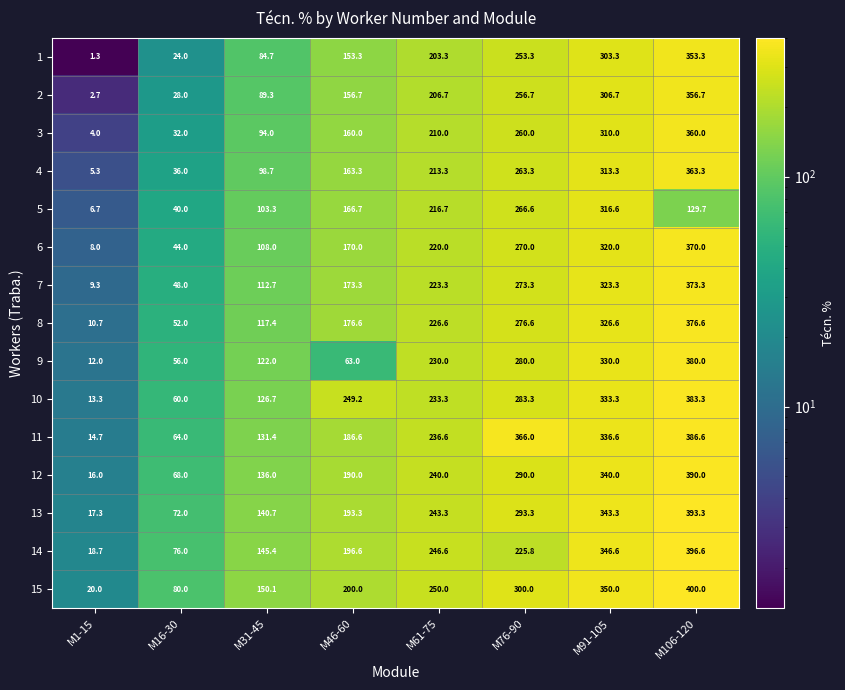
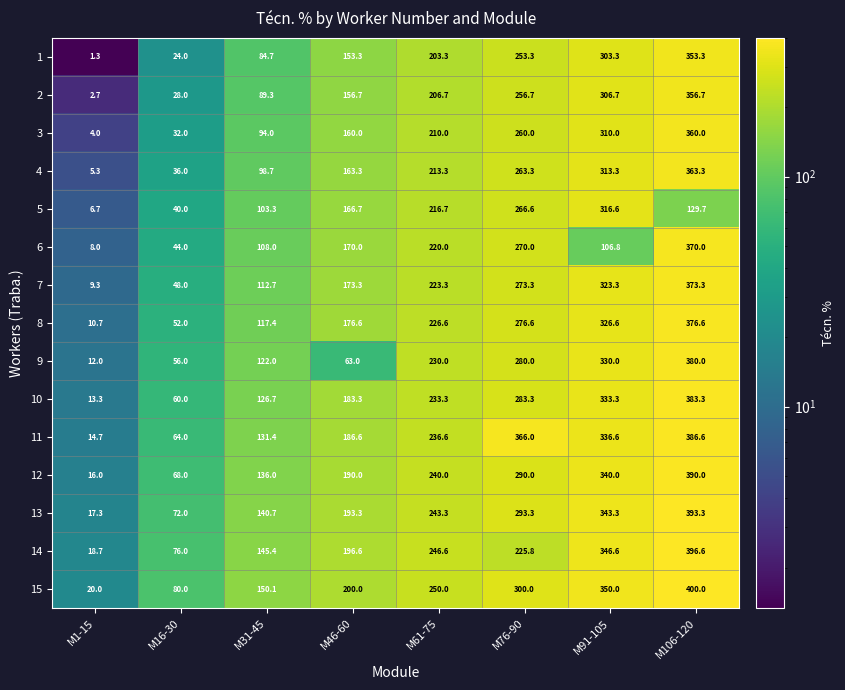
  {
    "1": {
      "M1-15": 1.3,
      "M16-30": 24.0,
      "M31-45": 84.7,
      "M46-60": 153.3,
      "M61-75": 203.3,
      "M76-90": 253.3,
      "M91-105": 303.3,
      "M106-120": 353.3
    },
    "2": {
      "M1-15": 2.7,
      "M16-30": 28.0,
      "M31-45": 89.3,
      "M46-60": 156.7,
      "M61-75": 206.7,
      "M76-90": 256.7,
      "M91-105": 306.7,
      "M106-120": 356.7
    },
    "3": {
      "M1-15": 4.0,
      "M16-30": 32.0,
      "M31-45": 94.0,
      "M46-60": 160.0,
      "M61-75": 210.0,
      "M76-90": 260.0,
      "M91-105": 310.0,
      "M106-120": 360.0
    },
    "4": {
      "M1-15": 5.3,
      "M16-30": 36.0,
      "M31-45": 98.7,
      "M46-60": 163.3,
      "M61-75": 213.3,
      "M76-90": 263.3,
      "M91-105": 313.3,
      "M106-120": 363.3
    },
    "5": {
      "M1-15": 6.7,
      "M16-30": 40.0,
      "M31-45": 103.3,
      "M46-60": 166.7,
      "M61-75": 216.7,
      "M76-90": 266.6,
      "M91-105": 316.6,
      "M106-120": 129.7
    },
    "6": {
      "M1-15": 8.0,
      "M16-30": 44.0,
      "M31-45": 108.0,
      "M46-60": 170.0,
      "M61-75": 220.0,
      "M76-90": 270.0,
-     "M91-105": 320.0,
+     "M91-105": 106.8,
      "M106-120": 370.0
    },
    "7": {
      "M1-15": 9.3,
      "M16-30": 48.0,
      "M31-45": 112.7,
      "M46-60": 173.3,
      "M61-75": 223.3,
      "M76-90": 273.3,
      "M91-105": 323.3,
      "M106-120": 373.3
    },
    "8": {
      "M1-15": 10.7,
      "M16-30": 52.0,
      "M31-45": 117.4,
      "M46-60": 176.6,
      "M61-75": 226.6,
      "M76-90": 276.6,
      "M91-105": 326.6,
      "M106-120": 376.6
    },
    "9": {
      "M1-15": 12.0,
      "M16-30": 56.0,
      "M31-45": 122.0,
      "M46-60": 63.0,
      "M61-75": 230.0,
      "M76-90": 280.0,
      "M91-105": 330.0,
      "M106-120": 380.0
    },
    "10": {
      "M1-15": 13.3,
      "M16-30": 60.0,
      "M31-45": 126.7,
-     "M46-60": 249.2,
+     "M46-60": 183.3,
      "M61-75": 233.3,
      "M76-90": 283.3,
      "M91-105": 333.3,
      "M106-120": 383.3
    },
    "11": {
      "M1-15": 14.7,
      "M16-30": 64.0,
      "M31-45": 131.4,
      "M46-60": 186.6,
      "M61-75": 236.6,
      "M76-90": 366.0,
      "M91-105": 336.6,
      "M106-120": 386.6
    },
    "12": {
      "M1-15": 16.0,
      "M16-30": 68.0,
      "M31-45": 136.0,
      "M46-60": 190.0,
      "M61-75": 240.0,
      "M76-90": 290.0,
      "M91-105": 340.0,
      "M106-120": 390.0
    },
    "13": {
      "M1-15": 17.3,
      "M16-30": 72.0,
      "M31-45": 140.7,
      "M46-60": 193.3,
      "M61-75": 243.3,
      "M76-90": 293.3,
      "M91-105": 343.3,
      "M106-120": 393.3
    },
    "14": {
      "M1-15": 18.7,
      "M16-30": 76.0,
      "M31-45": 145.4,
      "M46-60": 196.6,
      "M61-75": 246.6,
      "M76-90": 225.8,
      "M91-105": 346.6,
      "M106-120": 396.6
    },
    "15": {
      "M1-15": 20.0,
      "M16-30": 80.0,
      "M31-45": 150.1,
      "M46-60": 200.0,
      "M61-75": 250.0,
      "M76-90": 300.0,
      "M91-105": 350.0,
      "M106-120": 400.0
    }
  }
